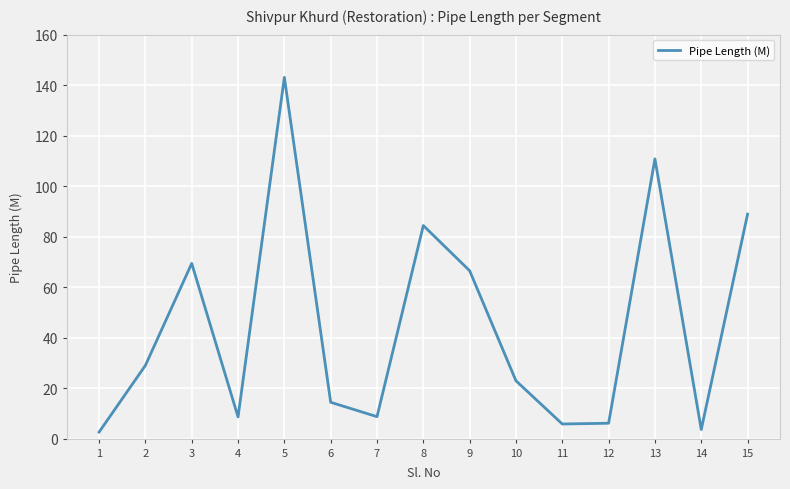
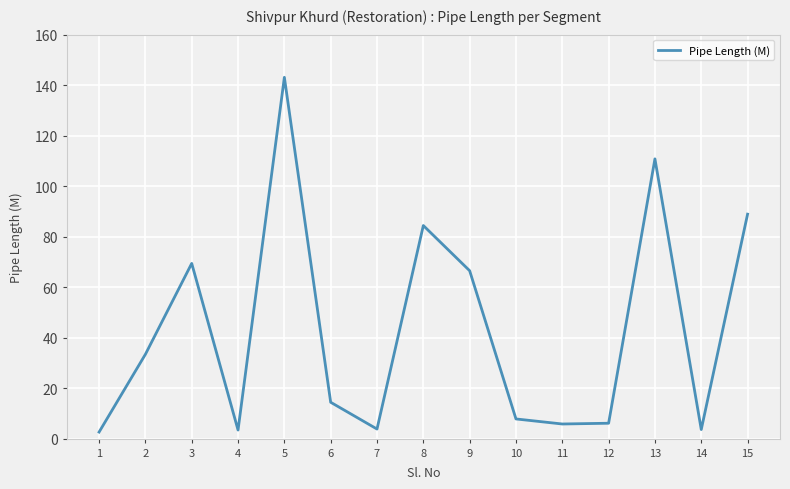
  {
    "1": 3,
-   "2": 29,
+   "2": 33,
    "3": 69,
-   "4": 9,
+   "4": 3,
    "5": 143,
    "6": 14,
-   "7": 9,
+   "7": 4,
    "8": 84,
    "9": 67,
-   "10": 23,
+   "10": 8,
    "11": 6,
    "12": 6,
    "13": 111,
    "14": 4,
    "15": 89
  }
